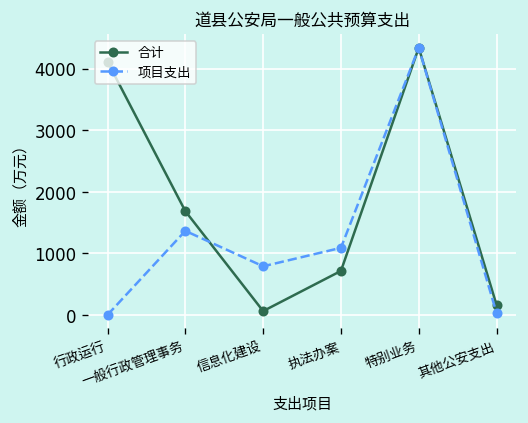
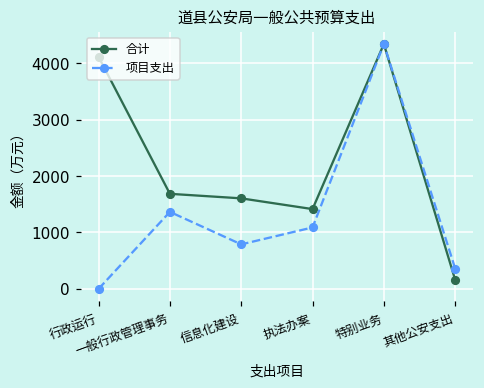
  {
    "合计": {
      "一般行政管理事务": 1700,
-     "信息化建设": 100,
-     "执法办案": 700,
+     "信息化建设": 1600,
+     "执法办案": 1400,
      "其他公安支出": 200
    },
    "项目支出": {
      "行政运行": 0,
      "一般行政管理事务": 1400,
      "信息化建设": 800,
      "执法办案": 1100,
-     "其他公安支出": 0
+     "其他公安支出": 400
    }
  }
